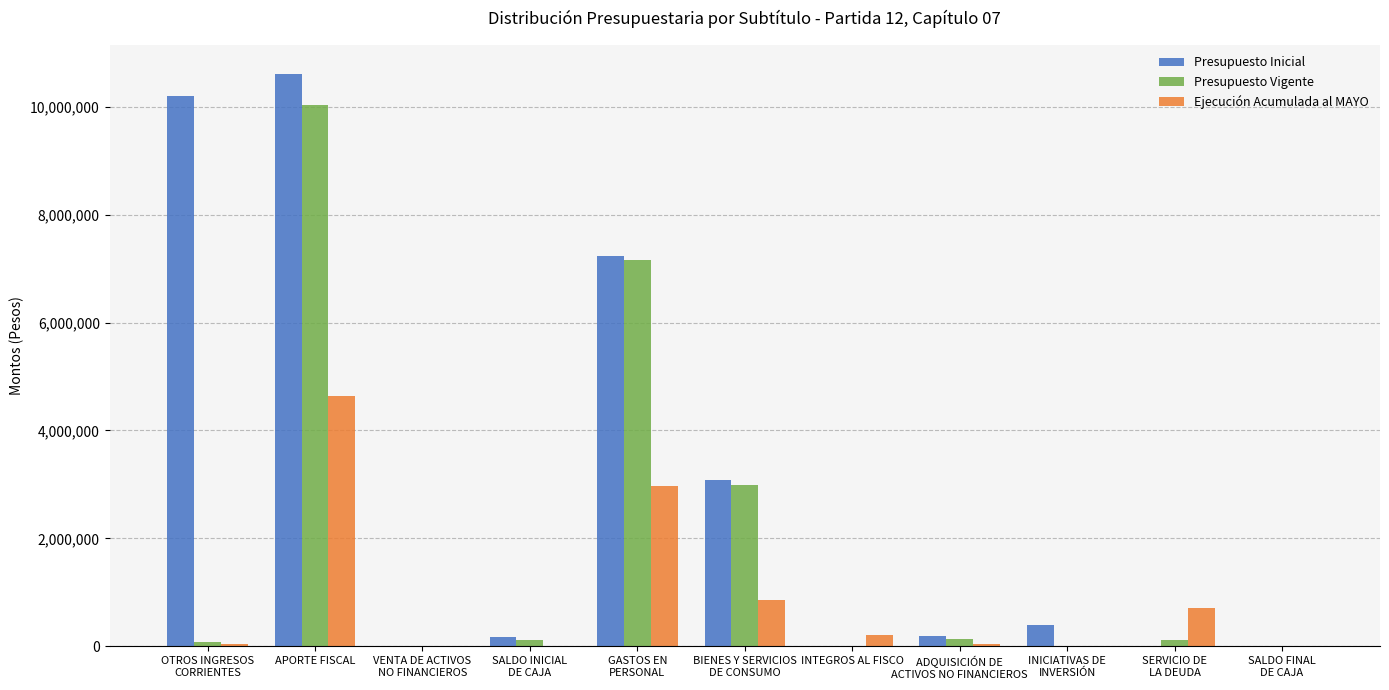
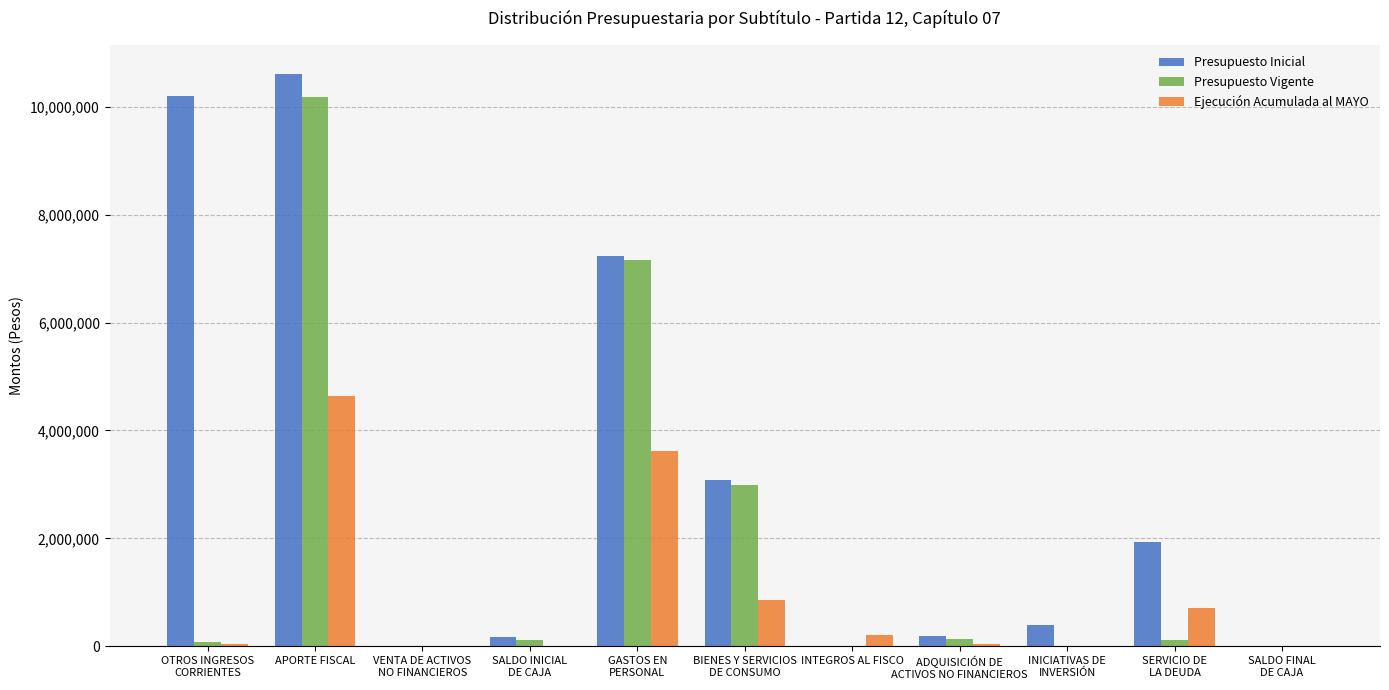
  {
    "Presupuesto Inicial": {
      "OTROS INGRESOS CORRIENTES": "10,200,000",
      "APORTE FISCAL": "10,600,000",
      "SALDO INICIAL DE CAJA": "200,000",
      "GASTOS EN PERSONAL": "7,200,000",
      "BIENES Y SERVICIOS DE CONSUMO": "3,100,000",
      "INTEGROS AL FISCO": "0",
      "ADQUISICIÓN DE ACTIVOS NO FINANCIEROS": "200,000",
      "INICIATIVAS DE INVERSIÓN": "400,000",
-     "SERVICIO DE LA DEUDA": "0"
+     "SERVICIO DE LA DEUDA": "1,900,000"
    },
    "Presupuesto Vigente": {
      "OTROS INGRESOS CORRIENTES": "100,000",
-     "APORTE FISCAL": "10,000,000",
+     "APORTE FISCAL": "10,200,000",
      "SALDO INICIAL DE CAJA": "100,000",
      "GASTOS EN PERSONAL": "7,200,000",
      "BIENES Y SERVICIOS DE CONSUMO": "3,000,000",
      "INTEGROS AL FISCO": "0",
      "ADQUISICIÓN DE ACTIVOS NO FINANCIEROS": "100,000",
      "INICIATIVAS DE INVERSIÓN": "0",
      "SERVICIO DE LA DEUDA": "100,000"
    },
    "Ejecución Acumulada al MAYO": {
      "OTROS INGRESOS CORRIENTES": "0",
      "APORTE FISCAL": "4,600,000",
      "VENTA DE ACTIVOS NO FINANCIEROS": "0",
      "SALDO INICIAL DE CAJA": "0",
-     "GASTOS EN PERSONAL": "3,000,000",
+     "GASTOS EN PERSONAL": "3,600,000",
      "BIENES Y SERVICIOS DE CONSUMO": "900,000",
      "INTEGROS AL FISCO": "200,000",
      "ADQUISICIÓN DE ACTIVOS NO FINANCIEROS": "100,000",
      "INICIATIVAS DE INVERSIÓN": "0",
      "SERVICIO DE LA DEUDA": "700,000",
      "SALDO FINAL DE CAJA": "0"
    }
  }
